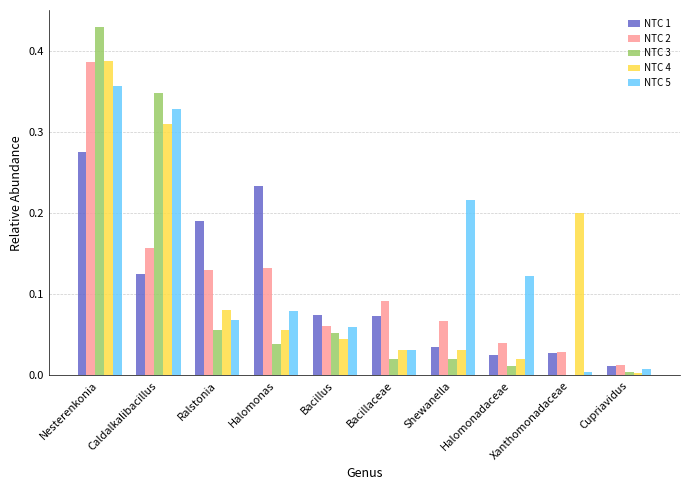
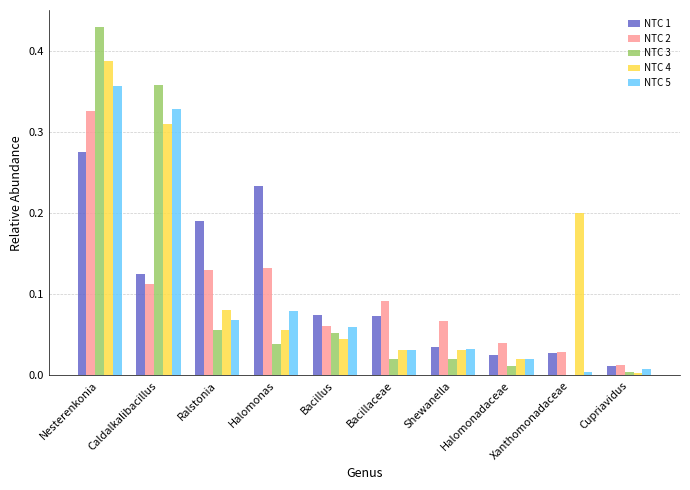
  {
    "NTC 1": {
      "Nesterenkonia": 0.28,
      "Caldalkalibacillus": 0.13,
      "Ralstonia": 0.19,
      "Halomonas": 0.23,
      "Bacillus": 0.07,
      "Bacillaceae": 0.07,
      "Shewanella": 0.03,
      "Halomonadaceae": 0.02,
      "Xanthomonadaceae": 0.03,
      "Cupriavidus": 0.01
    },
    "NTC 2": {
-     "Nesterenkonia": 0.39,
-     "Caldalkalibacillus": 0.16,
+     "Nesterenkonia": 0.33,
+     "Caldalkalibacillus": 0.11,
      "Ralstonia": 0.13,
      "Halomonas": 0.13,
      "Bacillus": 0.06,
      "Bacillaceae": 0.09,
      "Shewanella": 0.07,
      "Halomonadaceae": 0.04,
      "Xanthomonadaceae": 0.03,
      "Cupriavidus": 0.01
    },
    "NTC 3": {
      "Nesterenkonia": 0.43,
-     "Caldalkalibacillus": 0.35,
+     "Caldalkalibacillus": 0.36,
      "Ralstonia": 0.06,
      "Halomonas": 0.04,
      "Bacillus": 0.05,
      "Bacillaceae": 0.02,
      "Shewanella": 0.02,
      "Halomonadaceae": 0.01,
      "Xanthomonadaceae": 0.00,
      "Cupriavidus": 0.00
    },
    "NTC 4": {
      "Nesterenkonia": 0.39,
      "Caldalkalibacillus": 0.31,
      "Ralstonia": 0.08,
      "Halomonas": 0.06,
      "Bacillus": 0.04,
      "Bacillaceae": 0.03,
      "Shewanella": 0.03,
      "Halomonadaceae": 0.02,
      "Xanthomonadaceae": 0.20
    },
    "NTC 5": {
      "Nesterenkonia": 0.36,
      "Caldalkalibacillus": 0.33,
      "Ralstonia": 0.07,
      "Halomonas": 0.08,
      "Bacillus": 0.06,
      "Bacillaceae": 0.03,
-     "Shewanella": 0.22,
-     "Halomonadaceae": 0.12,
+     "Shewanella": 0.03,
+     "Halomonadaceae": 0.02,
      "Xanthomonadaceae": 0.00,
      "Cupriavidus": 0.01
    }
  }
